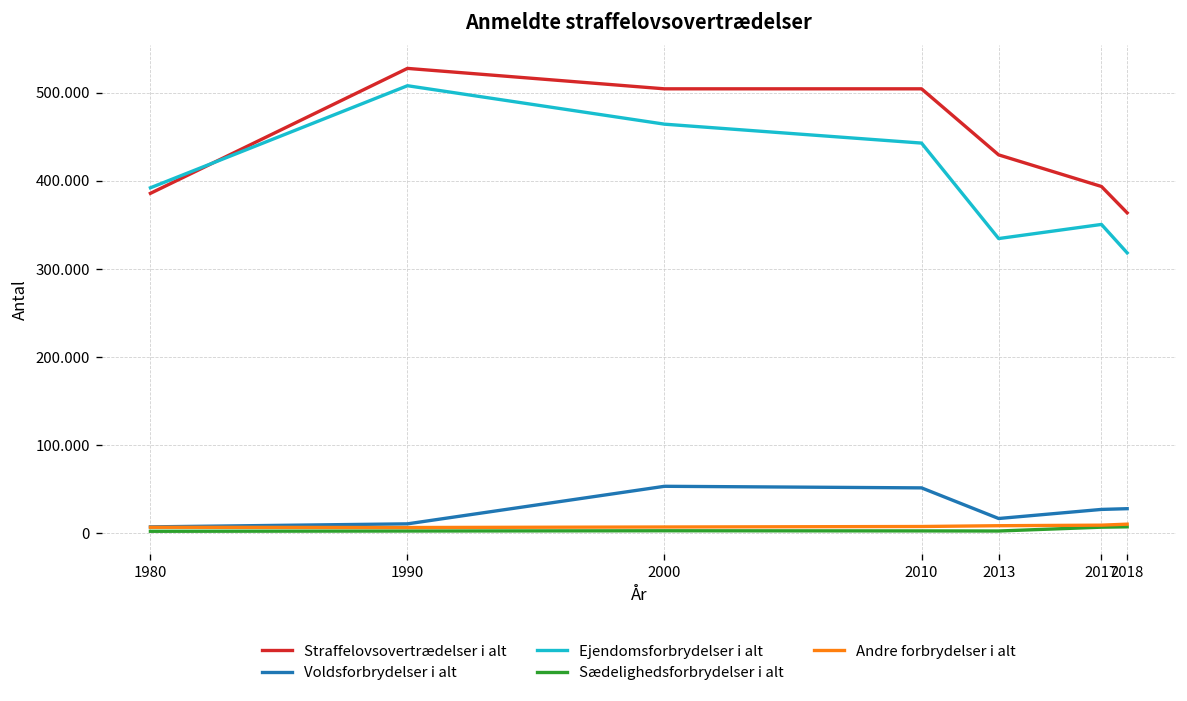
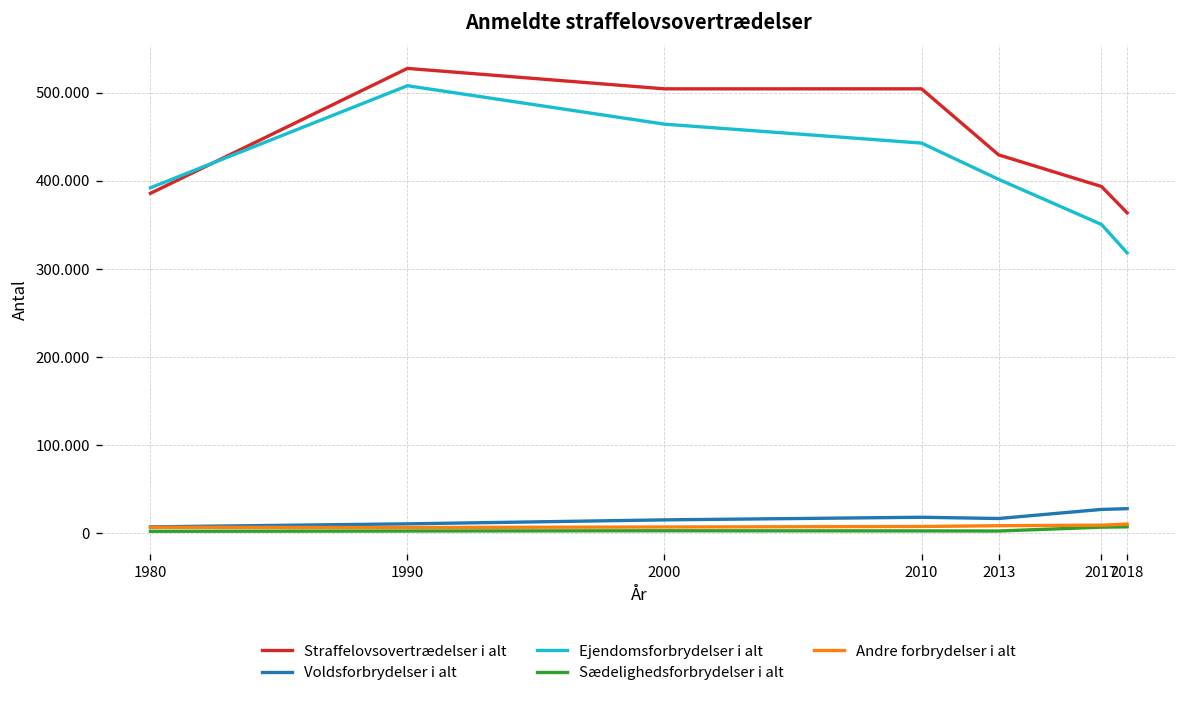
  {
    "Straffelovsovertrædelser i alt": {
      "1980": 390,
      "1990": 530,
      "2000": 500,
      "2010": 500,
      "2013": 430
    },
    "Voldsforbrydelser i alt": {
      "1990": 10,
-     "2000": 50,
-     "2010": 50,
+     "2000": 20,
+     "2010": 20,
      "2013": 20
    },
    "Ejendomsforbrydelser i alt": {
      "1980": 390,
      "1990": 510,
      "2000": 460,
      "2010": 440,
-     "2013": 330
+     "2013": 400
    },
    "Sædelighedsforbrydelser i alt": {
      "1980": 0,
      "1990": 0,
      "2000": 0,
      "2010": 0,
      "2013": 0
    },
    "Andre forbrydelser i alt": {
      "1990": 10,
      "2000": 10,
      "2010": 10,
      "2013": 10
    }
  }
